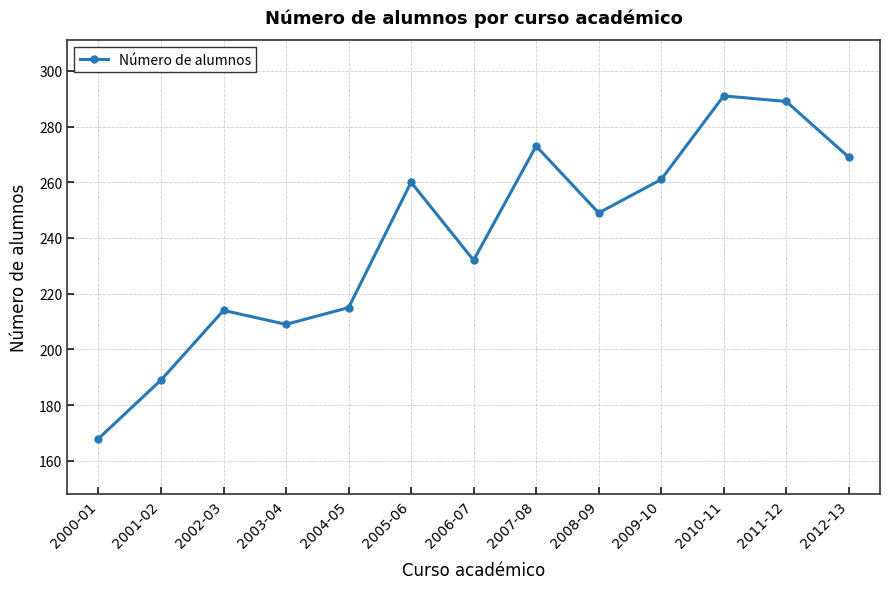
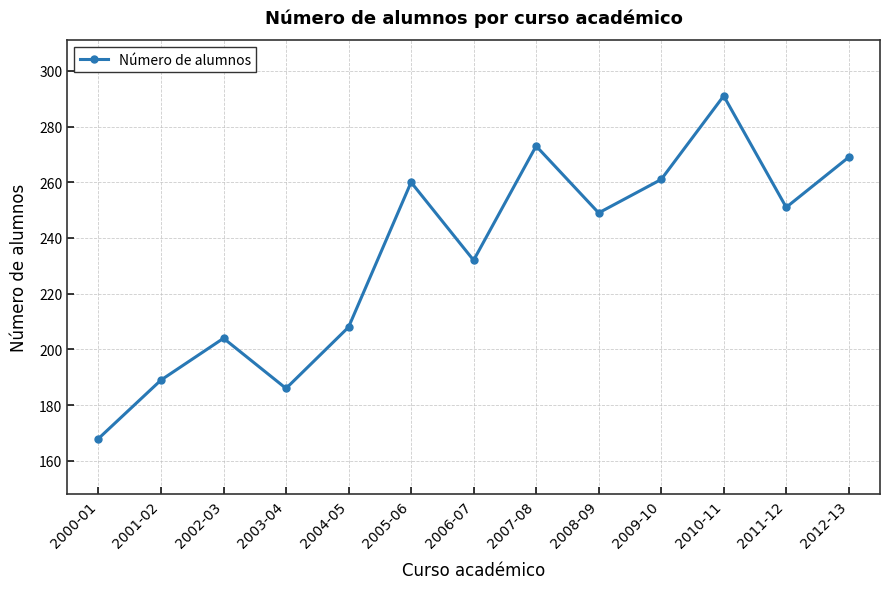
  {
    "2000-01": 168,
    "2001-02": 189,
-   "2002-03": 214,
-   "2003-04": 209,
-   "2004-05": 215,
+   "2002-03": 204,
+   "2003-04": 186,
+   "2004-05": 208,
    "2005-06": 260,
    "2006-07": 232,
    "2007-08": 273,
    "2008-09": 249,
    "2009-10": 261,
    "2010-11": 291,
-   "2011-12": 289,
+   "2011-12": 251,
    "2012-13": 269
  }
